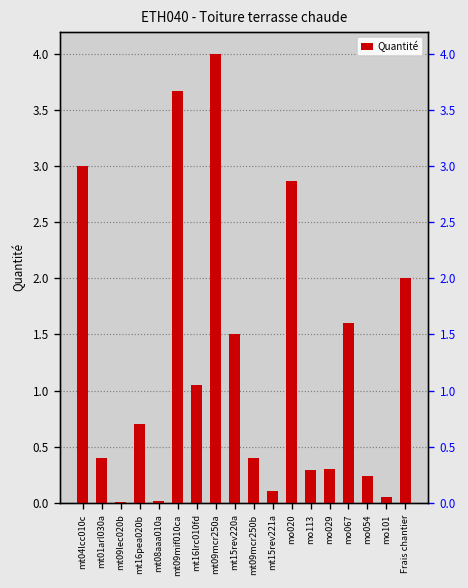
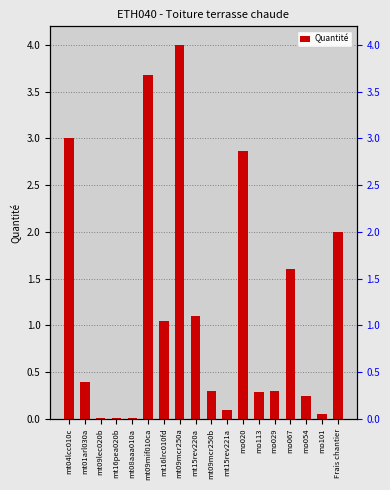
  {
    "mt04lcc010c": 3.0,
    "mt01arl030a": 0.4,
-   "mt16pea020b": 0.7,
+   "mt16pea020b": 0.0,
    "mt09mif010ca": 3.7,
    "mt16lrc010fd": 1.1,
    "mt09mcr250a": 4.0,
-   "mt15rev220a": 1.5,
-   "mt09mcr250b": 0.4,
+   "mt15rev220a": 1.1,
+   "mt09mcr250b": 0.3,
    "mt15rev221a": 0.1,
    "mo020": 2.9,
    "mo113": 0.3,
    "mo029": 0.3,
    "mo067": 1.6,
    "mo054": 0.2,
    "mo101": 0.1,
    "Frais chantier": 2.0
  }
